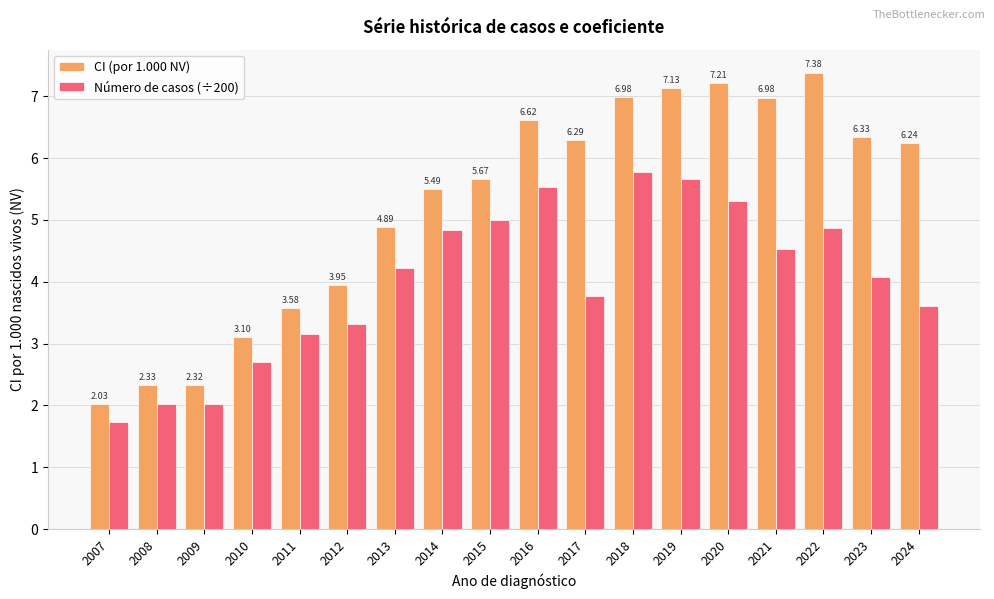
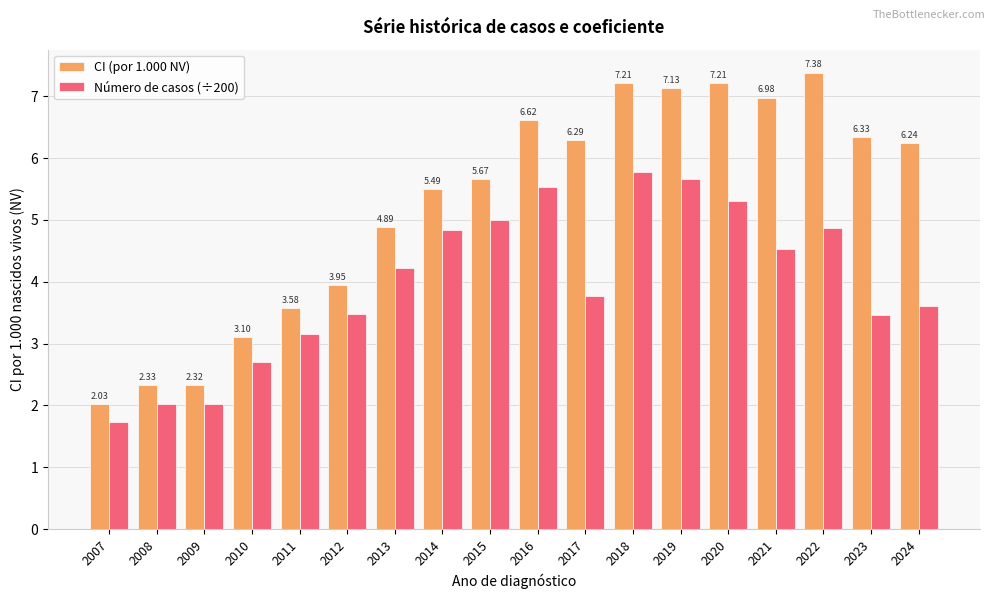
  {
    "CI (por 1.000 NV)": {
      "2007": 2.03,
      "2008": 2.33,
      "2009": 2.32,
      "2010": 3.10,
      "2011": 3.58,
      "2012": 3.95,
      "2013": 4.89,
      "2014": 5.49,
      "2015": 5.67,
      "2016": 6.62,
      "2017": 6.29,
-     "2018": 6.98,
+     "2018": 7.21,
      "2019": 7.13,
      "2020": 7.21,
      "2021": 6.98,
      "2022": 7.38,
      "2023": 6.33,
      "2024": 6.24
    },
    "Número de casos (÷200)": {
      "2007": 1.7,
      "2008": 2.0,
      "2009": 2.0,
      "2010": 2.7,
      "2011": 3.2,
-     "2012": 3.3,
+     "2012": 3.5,
      "2013": 4.2,
      "2014": 4.8,
      "2015": 5.0,
      "2016": 5.5,
      "2017": 3.8,
      "2018": 5.8,
      "2019": 5.7,
      "2020": 5.3,
      "2021": 4.5,
      "2022": 4.9,
-     "2023": 4.1,
+     "2023": 3.5,
      "2024": 3.6
    }
  }
